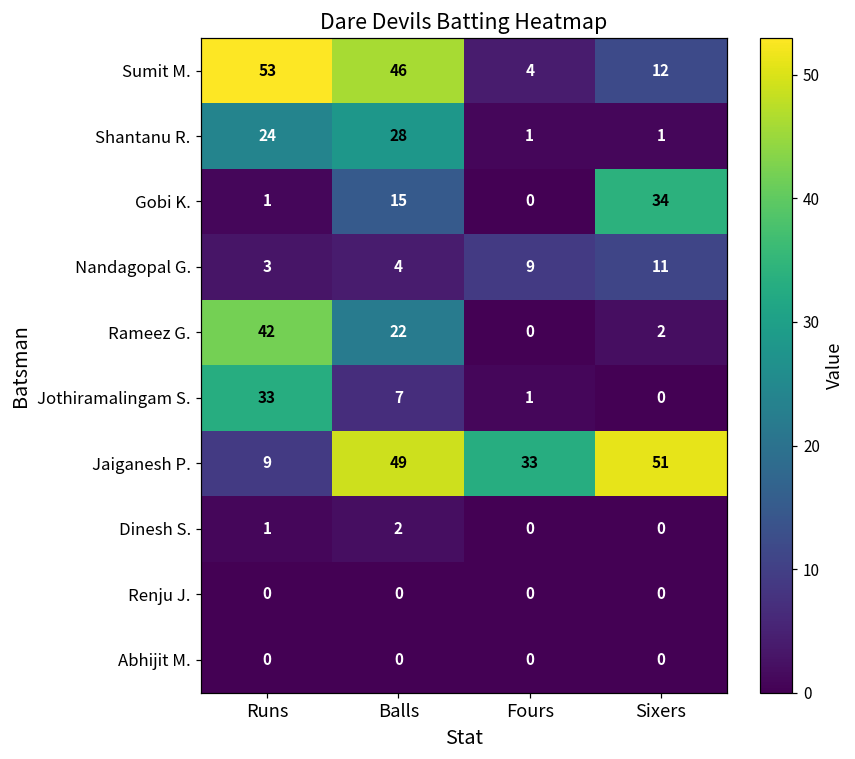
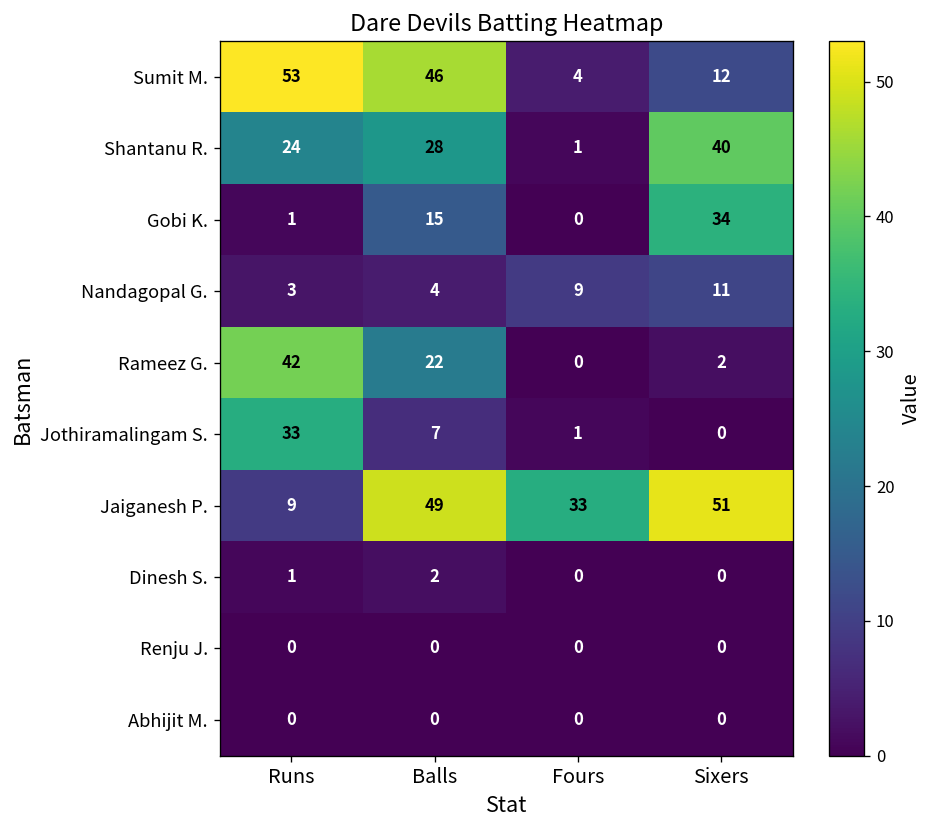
  {
    "Sumit M.": {
      "Runs": 53,
      "Balls": 46,
      "Fours": 4,
      "Sixers": 12
    },
    "Shantanu R.": {
      "Runs": 24,
      "Balls": 28,
      "Fours": 1,
-     "Sixers": 1
+     "Sixers": 40
    },
    "Gobi K.": {
      "Runs": 1,
      "Balls": 15,
      "Fours": 0,
      "Sixers": 34
    },
    "Nandagopal G.": {
      "Runs": 3,
      "Balls": 4,
      "Fours": 9,
      "Sixers": 11
    },
    "Rameez G.": {
      "Runs": 42,
      "Balls": 22,
      "Fours": 0,
      "Sixers": 2
    },
    "Jothiramalingam S.": {
      "Runs": 33,
      "Balls": 7,
      "Fours": 1,
      "Sixers": 0
    },
    "Jaiganesh P.": {
      "Runs": 9,
      "Balls": 49,
      "Fours": 33,
      "Sixers": 51
    },
    "Dinesh S.": {
      "Runs": 1,
      "Balls": 2,
      "Fours": 0,
      "Sixers": 0
    },
    "Renju J.": {
      "Runs": 0,
      "Balls": 0,
      "Fours": 0,
      "Sixers": 0
    },
    "Abhijit M.": {
      "Runs": 0,
      "Balls": 0,
      "Fours": 0,
      "Sixers": 0
    }
  }
